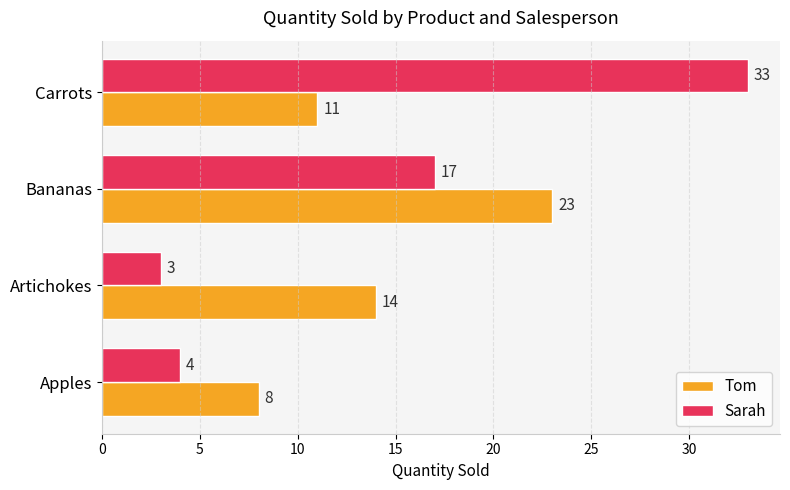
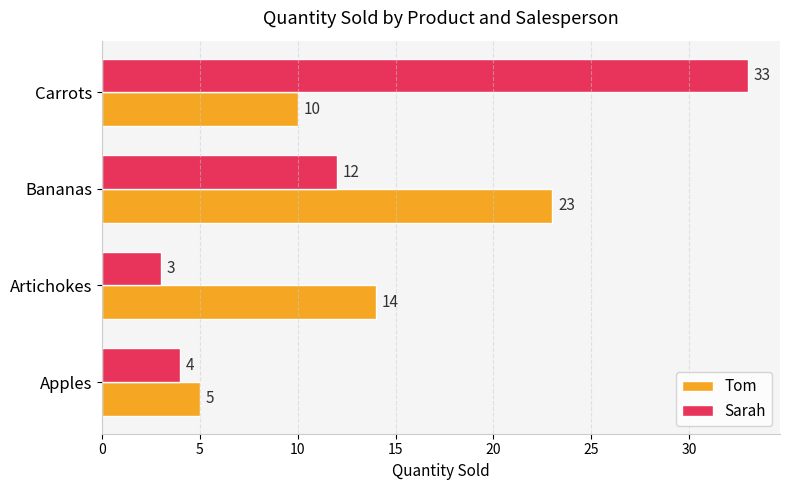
  {
    "Tom": {
-     "Carrots": 11,
+     "Carrots": 10,
      "Bananas": 23,
      "Artichokes": 14,
-     "Apples": 8
+     "Apples": 5
    },
    "Sarah": {
      "Carrots": 33,
-     "Bananas": 17,
+     "Bananas": 12,
      "Artichokes": 3,
      "Apples": 4
    }
  }
